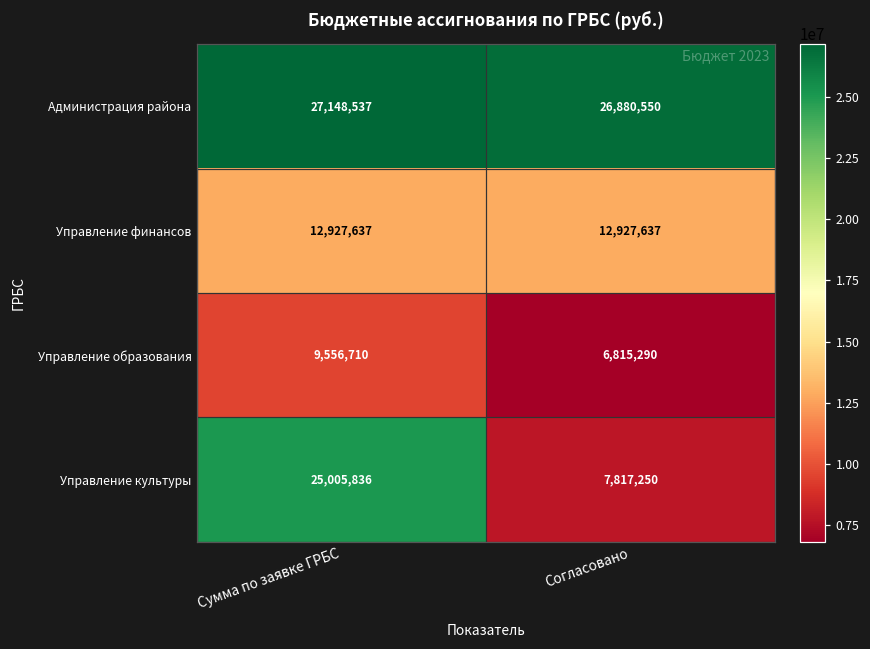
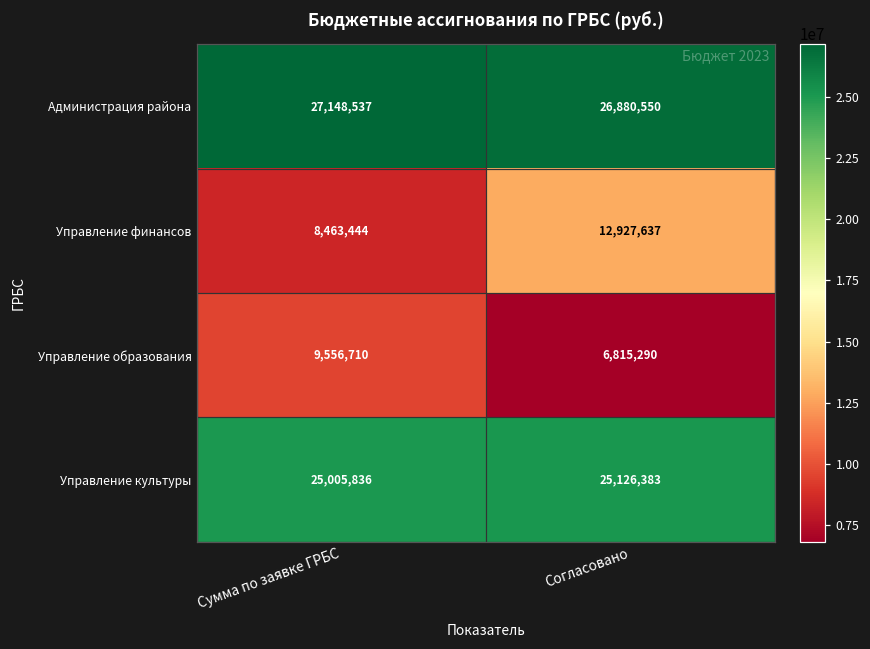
  {
    "Администрация района": {
      "Сумма по заявке ГРБС": "27,148,537"
    },
    "Управление финансов": {
-     "Сумма по заявке ГРБС": "12,927,637",
+     "Сумма по заявке ГРБС": "8,463,444",
      "Согласовано": "12,927,637"
    },
    "Управление образования": {
      "Сумма по заявке ГРБС": "9,556,710",
      "Согласовано": "6,815,290"
    },
    "Управление культуры": {
      "Сумма по заявке ГРБС": "25,005,836",
-     "Согласовано": "7,817,250"
+     "Согласовано": "25,126,383"
    }
  }
